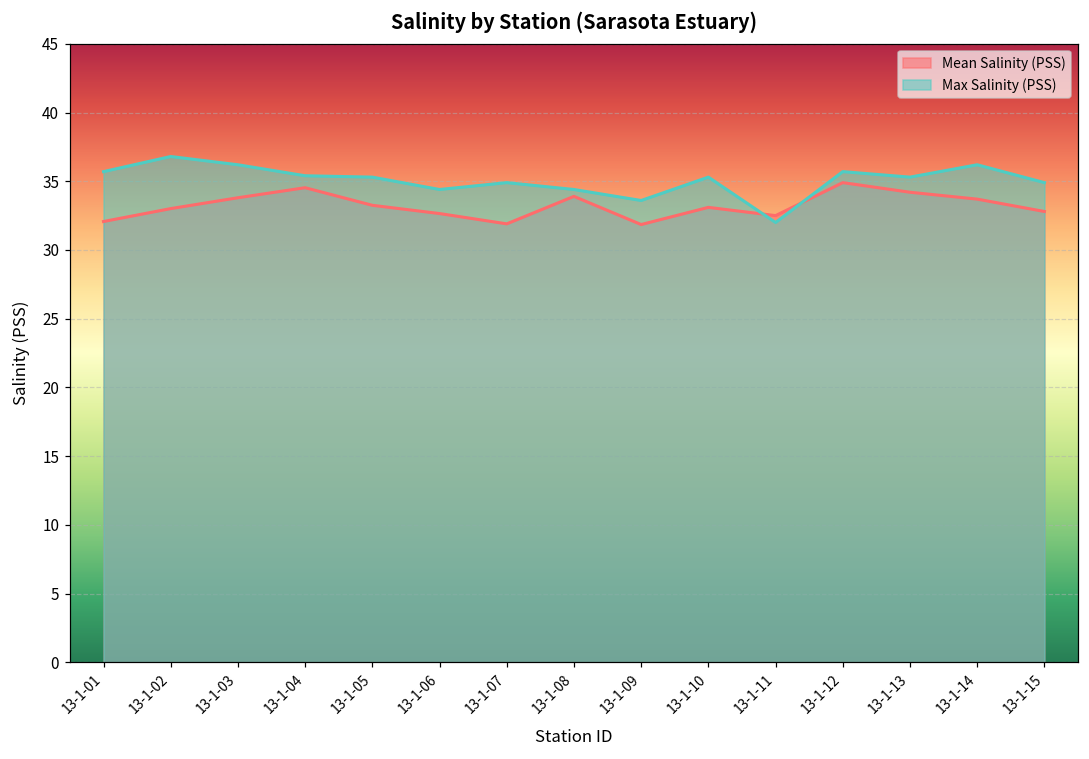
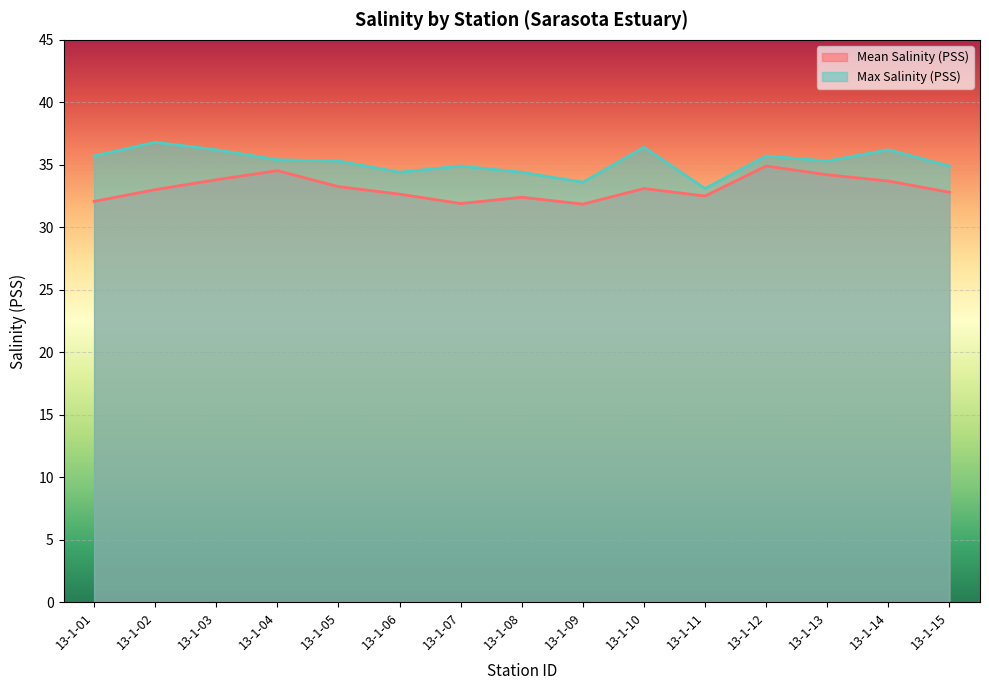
  {
    "Mean Salinity (PSS)": {
      "13-1-01": 32.1,
      "13-1-02": 33.0,
      "13-1-03": 33.8,
      "13-1-04": 34.5,
      "13-1-05": 33.3,
      "13-1-06": 32.7,
      "13-1-07": 31.9,
-     "13-1-08": 33.9,
+     "13-1-08": 32.4,
      "13-1-09": 31.9,
      "13-1-10": 33.1,
      "13-1-11": 32.5,
      "13-1-12": 34.9,
      "13-1-13": 34.2,
      "13-1-14": 33.7,
      "13-1-15": 32.8
    },
    "Max Salinity (PSS)": {
      "13-1-01": 35.7,
      "13-1-02": 36.8,
      "13-1-03": 36.2,
      "13-1-04": 35.4,
      "13-1-05": 35.3,
      "13-1-06": 34.4,
      "13-1-07": 34.9,
      "13-1-08": 34.4,
      "13-1-09": 33.6,
-     "13-1-10": 35.3,
-     "13-1-11": 32.0,
+     "13-1-10": 36.4,
+     "13-1-11": 33.1,
      "13-1-12": 35.7,
      "13-1-13": 35.3,
      "13-1-14": 36.2,
      "13-1-15": 34.9
    }
  }
